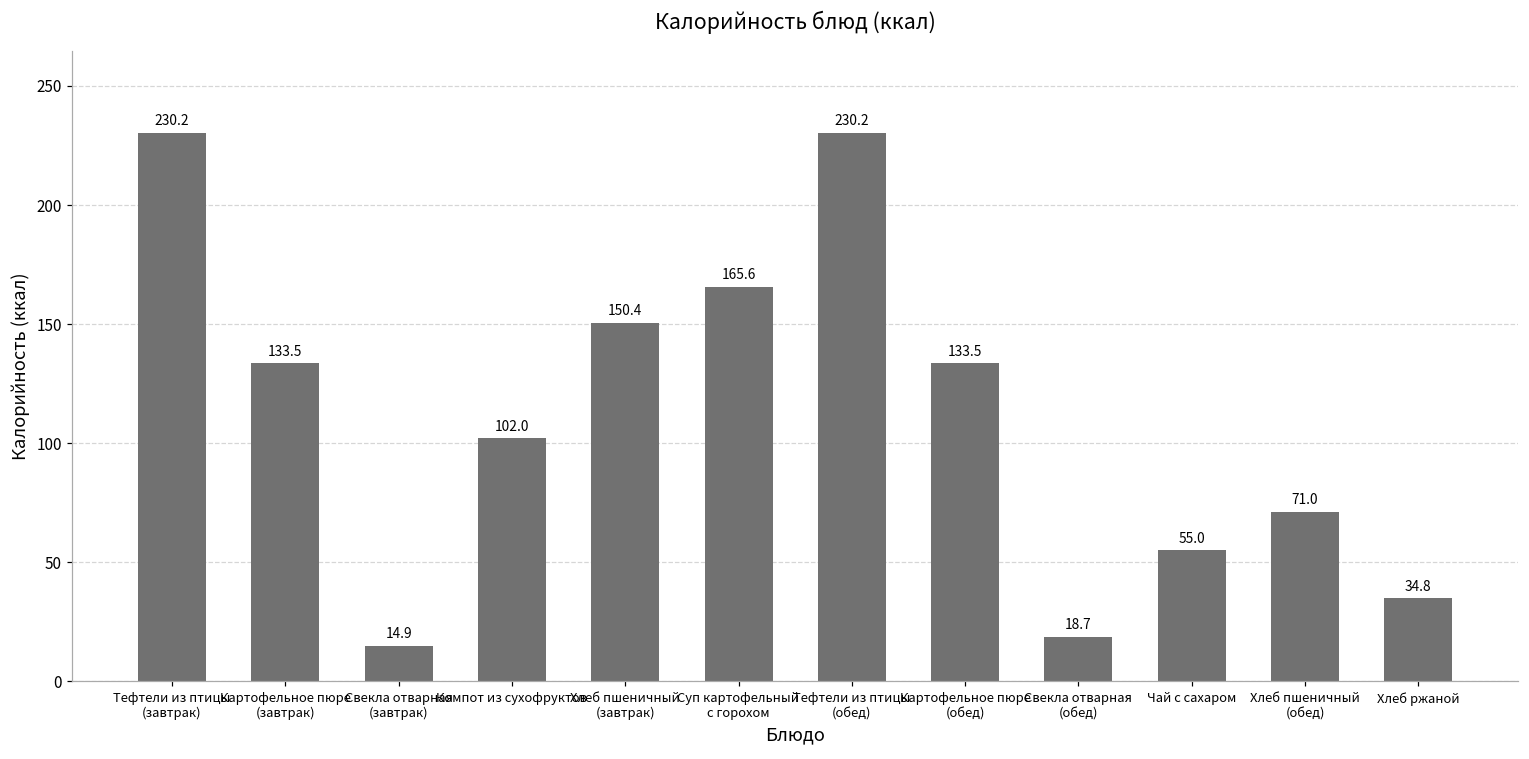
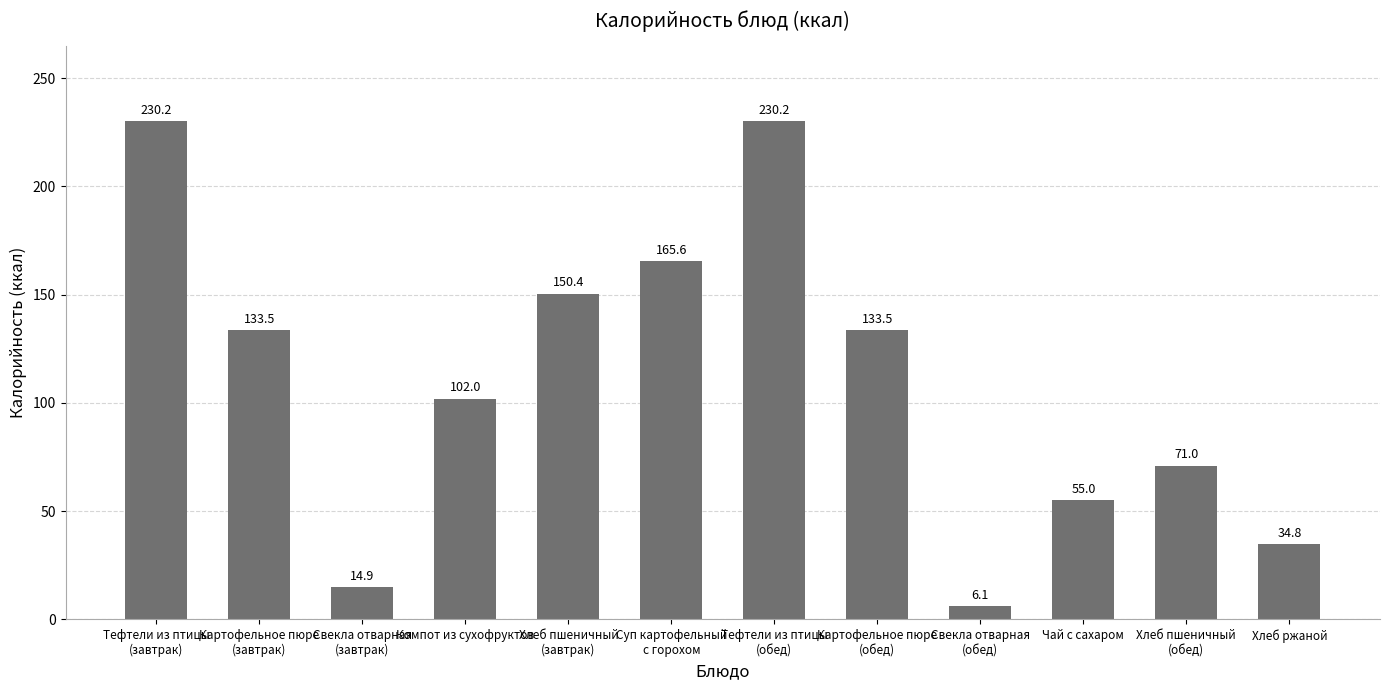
  {
    "Тефтели из птицы (завтрак)": 230.2,
    "Картофельное пюре (завтрак)": 133.5,
    "Свекла отварная (завтрак)": 14.9,
    "Компот из сухофруктов": 102.0,
    "Хлеб пшеничный (завтрак)": 150.4,
    "Суп картофельный с горохом": 165.6,
    "Тефтели из птицы (обед)": 230.2,
    "Картофельное пюре (обед)": 133.5,
-   "Свекла отварная (обед)": 18.7,
+   "Свекла отварная (обед)": 6.1,
    "Чай с сахаром": 55.0,
    "Хлеб пшеничный (обед)": 71.0,
    "Хлеб ржаной": 34.8
  }
